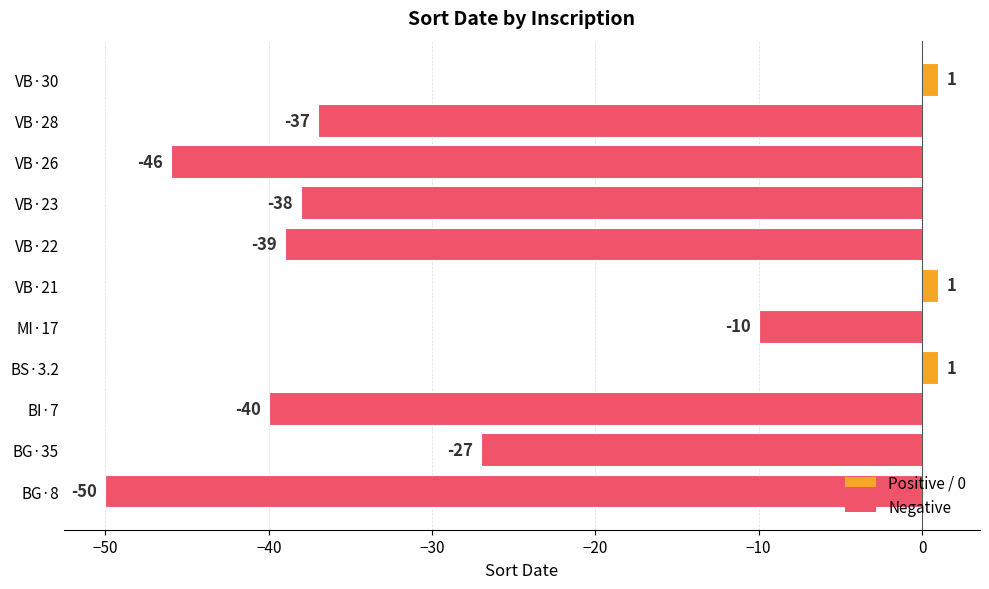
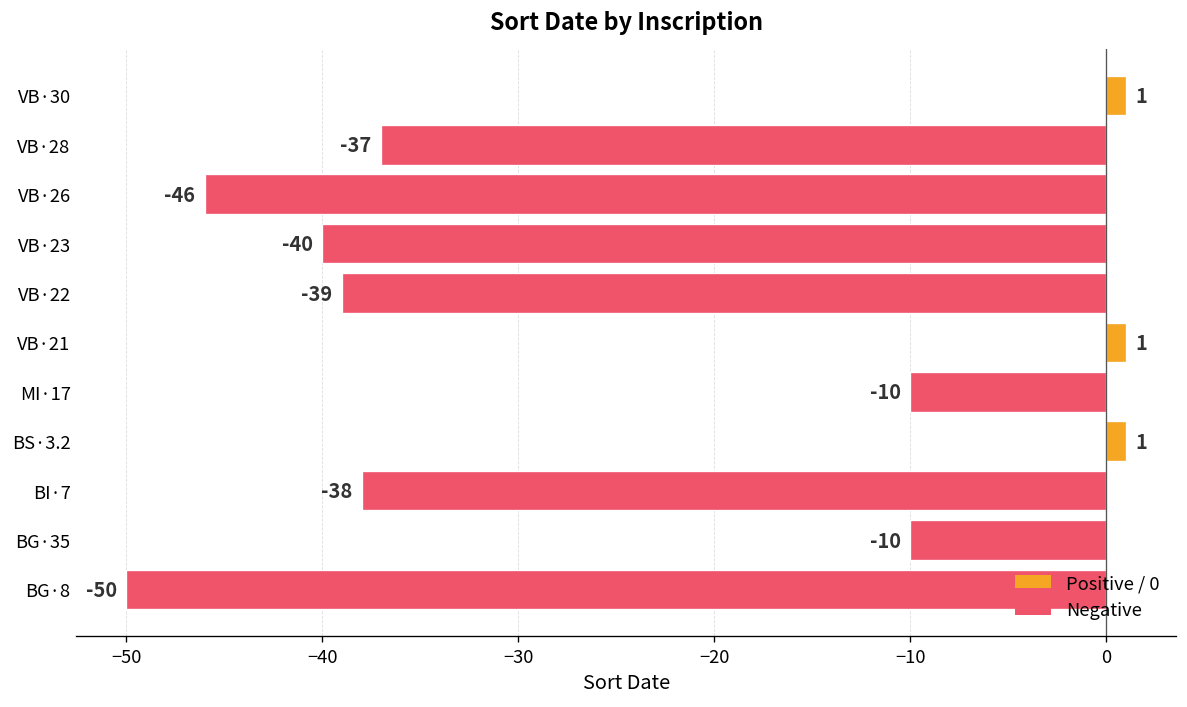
  {
    "VB·30": 1,
    "VB·28": -37,
    "VB·26": -46,
-   "VB·23": -38,
+   "VB·23": -40,
    "VB·22": -39,
    "VB·21": 1,
    "MI·17": -10,
    "BS·3.2": 1,
-   "BI·7": -40,
-   "BG·35": -27,
+   "BI·7": -38,
+   "BG·35": -10,
    "BG·8": -50
  }
